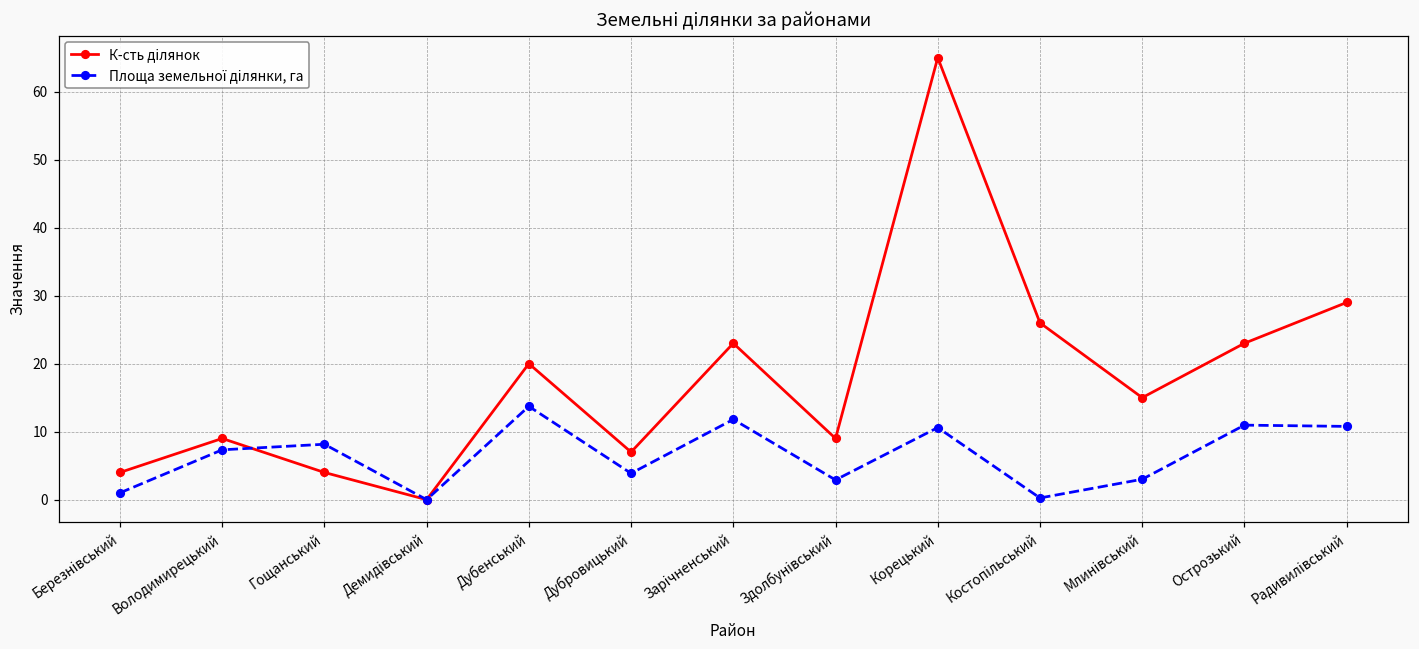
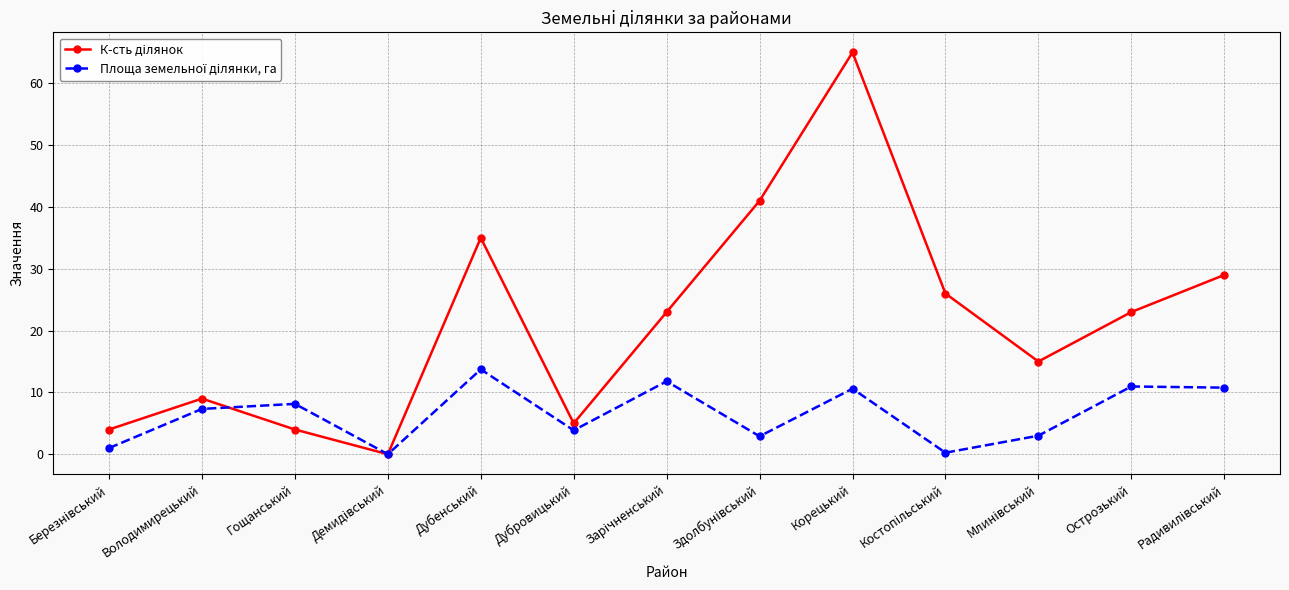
  {
    "К-сть ділянок": {
      "Березнівський": 4,
      "Володимирецький": 9,
      "Гощанський": 4,
-     "Дубенський": 20,
-     "Дубровицький": 7,
+     "Дубенський": 35,
+     "Дубровицький": 5,
      "Зарічненський": 23,
-     "Здолбунівський": 9,
+     "Здолбунівський": 41,
      "Корецький": 65,
      "Костопільський": 26,
      "Млинівський": 15,
      "Острозький": 23,
      "Радивилівський": 29
    },
    "Площа земельної ділянки, га": {
      "Березнівський": 1,
      "Володимирецький": 7,
      "Гощанський": 8,
      "Дубенський": 14,
      "Дубровицький": 4,
      "Зарічненський": 12,
      "Здолбунівський": 3,
      "Корецький": 11,
      "Костопільський": 0,
      "Млинівський": 3,
      "Острозький": 11,
      "Радивилівський": 11
    }
  }
